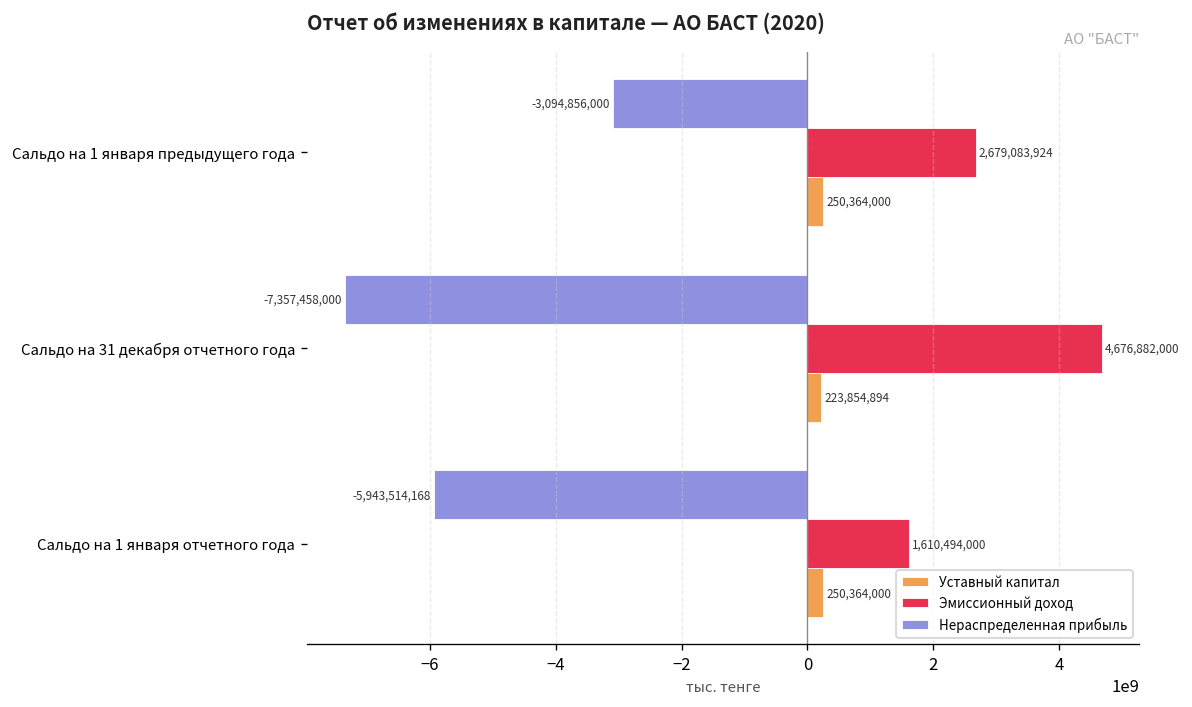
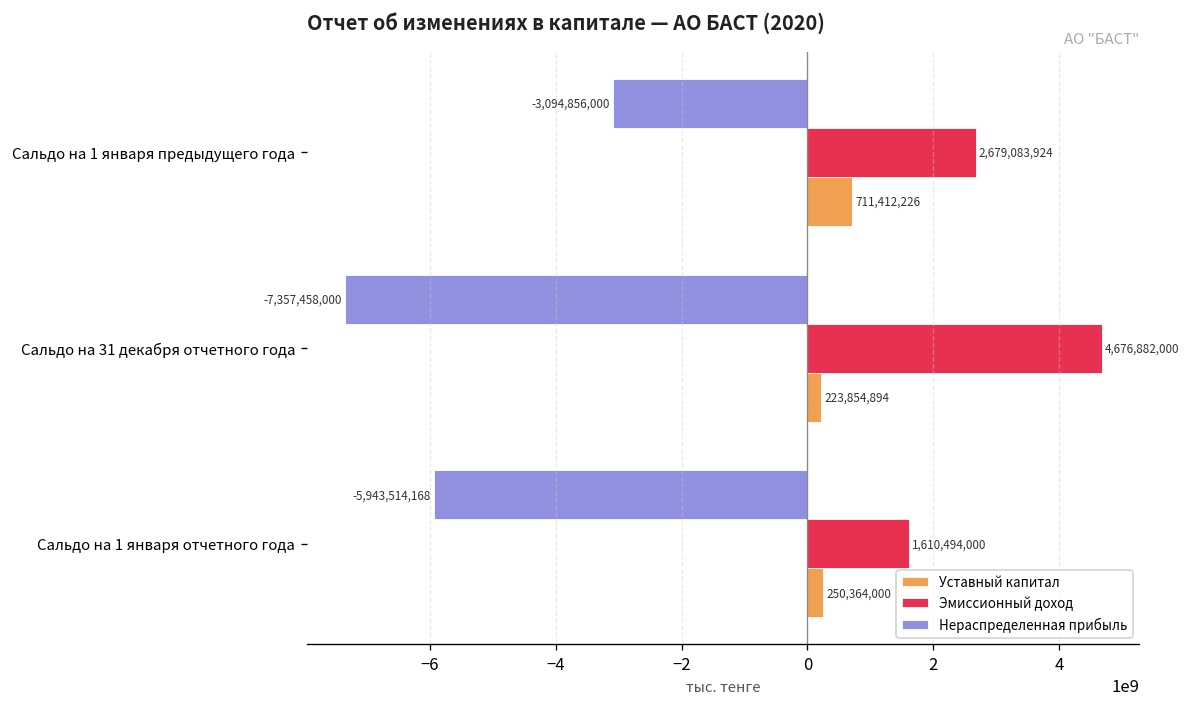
  {
    "Уставный капитал": {
-     "Сальдо на 1 января предыдущего года": "250,364,000",
+     "Сальдо на 1 января предыдущего года": "711,412,226",
      "Сальдо на 31 декабря отчетного года": "223,854,894",
      "Сальдо на 1 января отчетного года": "250,364,000"
    },
    "Эмиссионный доход": {
      "Сальдо на 1 января предыдущего года": "2,679,083,924",
      "Сальдо на 31 декабря отчетного года": "4,676,882,000",
      "Сальдо на 1 января отчетного года": "1,610,494,000"
    },
    "Нераспределенная прибыль": {
      "Сальдо на 1 января предыдущего года": "-3,094,856,000",
      "Сальдо на 31 декабря отчетного года": "-7,357,458,000",
      "Сальдо на 1 января отчетного года": "-5,943,514,168"
    }
  }
